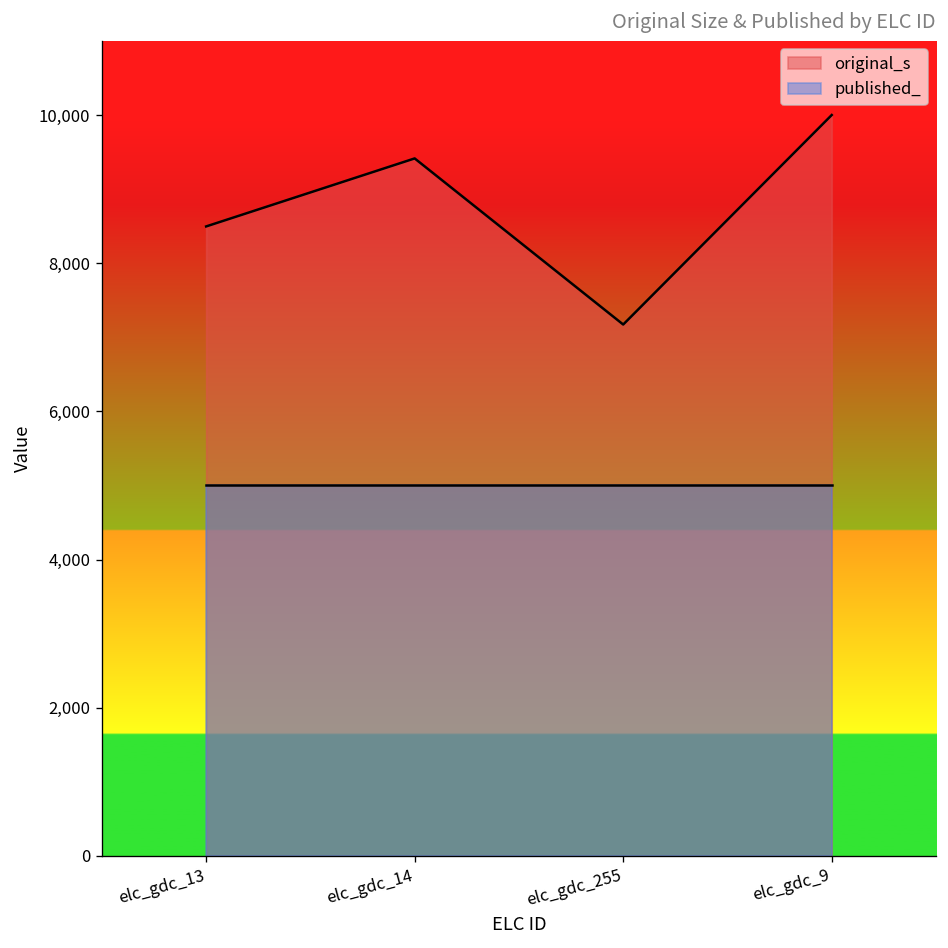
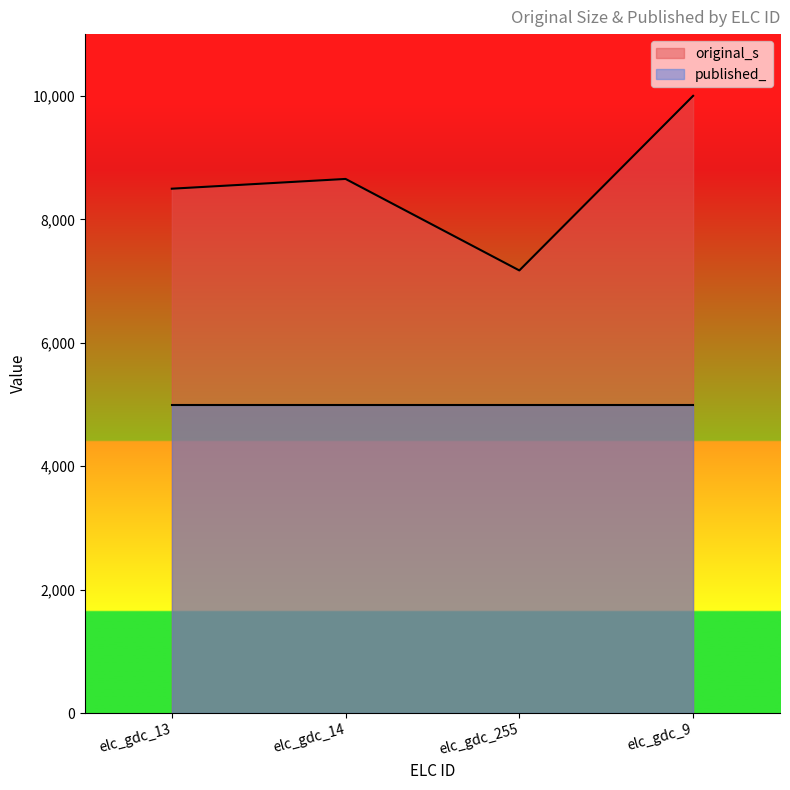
  {
    "original_s": {
      "elc_gdc_13": "8,500",
-     "elc_gdc_14": "9,400",
+     "elc_gdc_14": "8,700",
      "elc_gdc_255": "7,200",
      "elc_gdc_9": "10,000"
    },
    "published_": {
      "elc_gdc_13": "5,000",
      "elc_gdc_14": "5,000",
      "elc_gdc_255": "5,000",
      "elc_gdc_9": "5,000"
    }
  }
